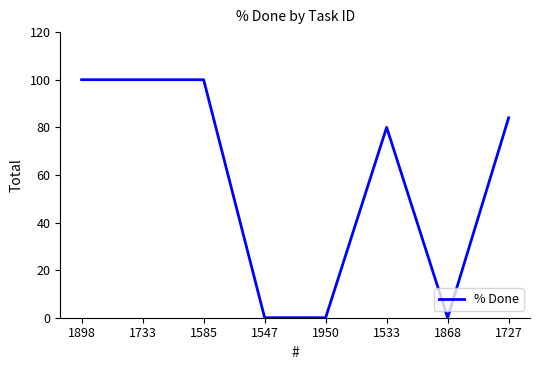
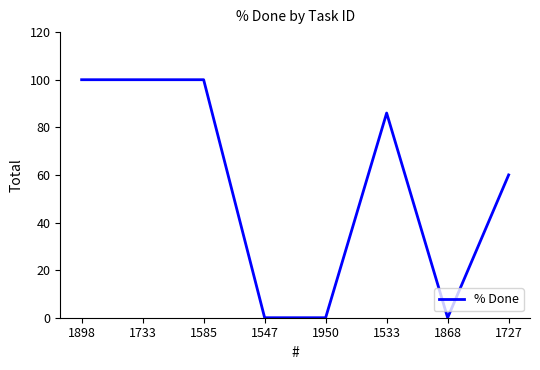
  {
    "1898": 100,
    "1733": 100,
    "1585": 100,
    "1547": 0,
    "1950": 0,
-   "1533": 80,
+   "1533": 86,
    "1868": 0,
-   "1727": 84
+   "1727": 60
  }
